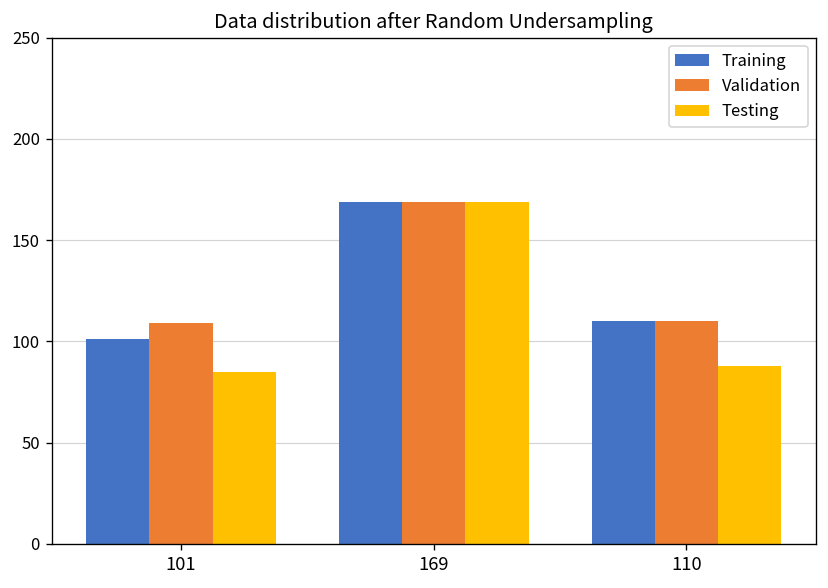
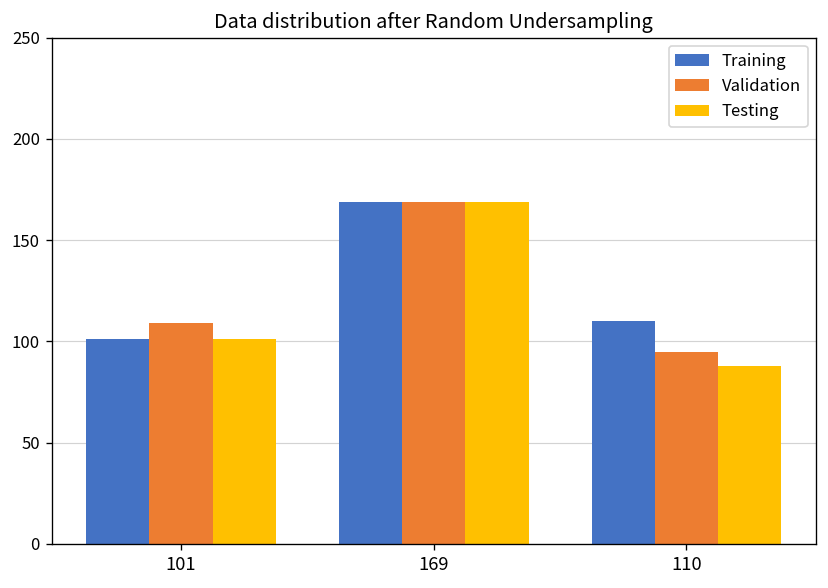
  {
    "Training": {
      "101": 101,
      "169": 169,
      "110": 110
    },
    "Validation": {
      "101": 109,
      "169": 169,
-     "110": 110
+     "110": 95
    },
    "Testing": {
-     "101": 85,
+     "101": 101,
      "169": 169,
      "110": 88
    }
  }
